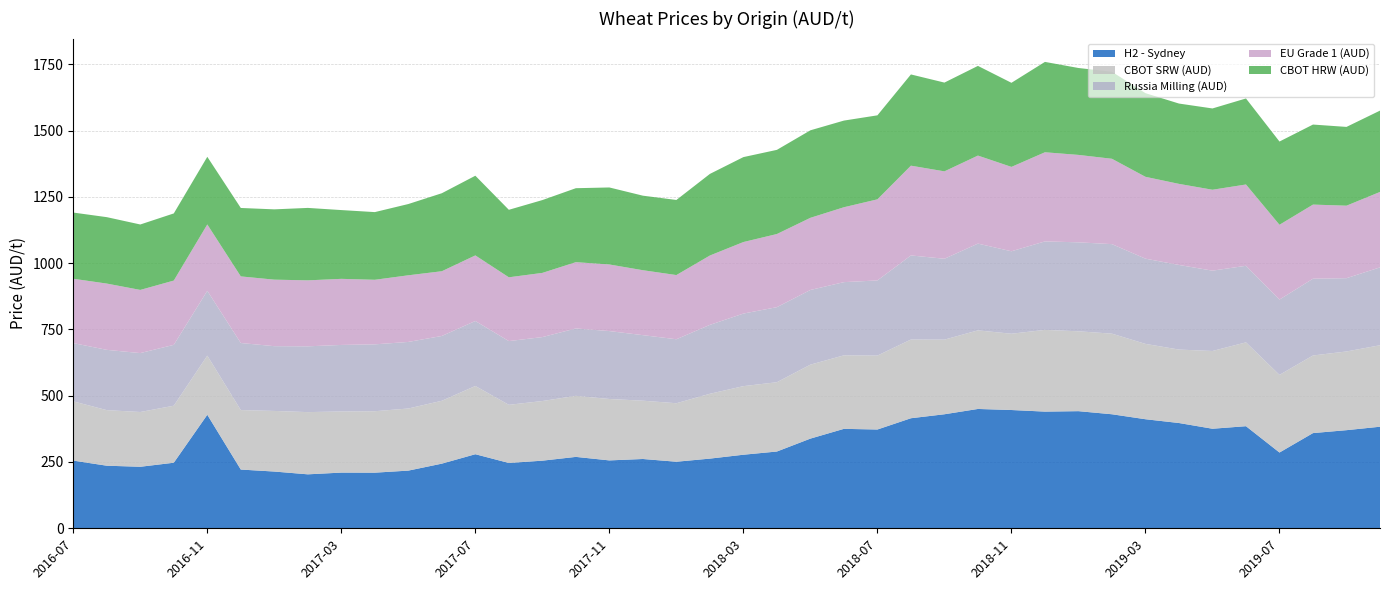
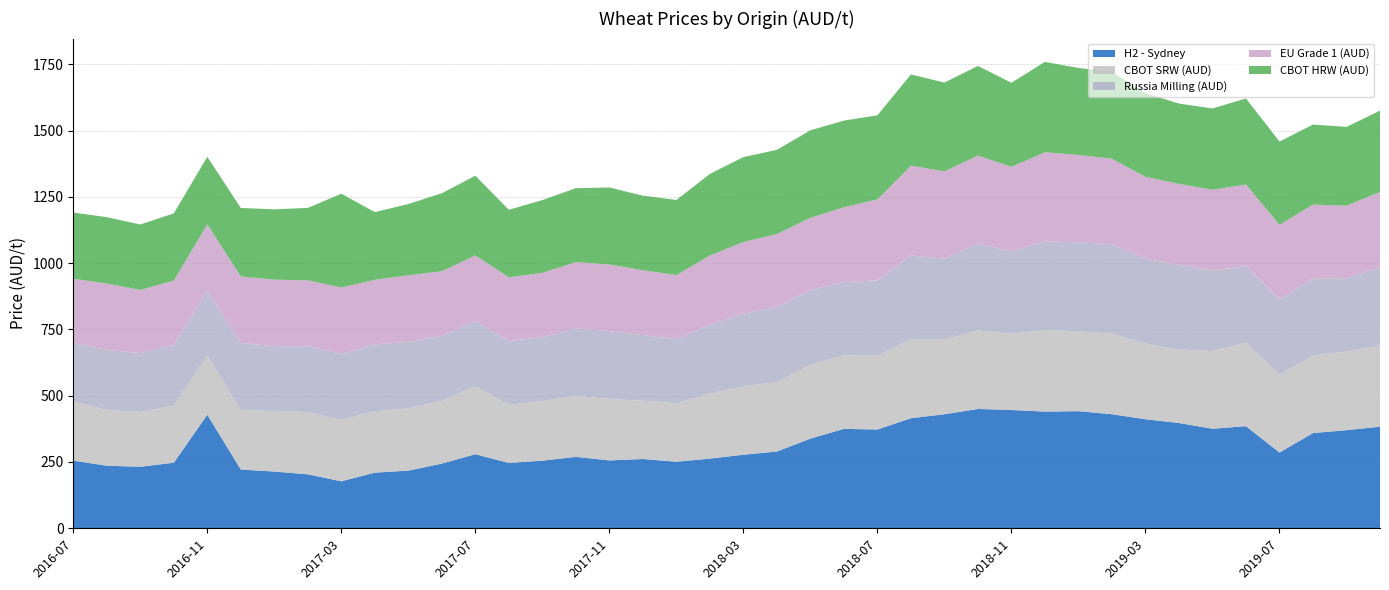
  {
    "H2 - Sydney": {
      "2016-07": 260,
      "2016-11": 430,
-     "2017-03": 210,
+     "2017-03": 180,
      "2017-07": 280,
      "2017-11": 260,
      "2018-03": 280,
      "2018-07": 370,
      "2018-11": 450,
      "2019-03": 410,
      "2019-07": 290
    },
    "CBOT HRW (AUD)": {
      "2016-07": 250,
      "2016-11": 260,
-     "2017-03": 260,
+     "2017-03": 350,
      "2017-07": 300,
      "2017-11": 290,
      "2018-03": 320,
      "2018-07": 320,
      "2018-11": 320,
      "2019-07": 310
    }
  }
